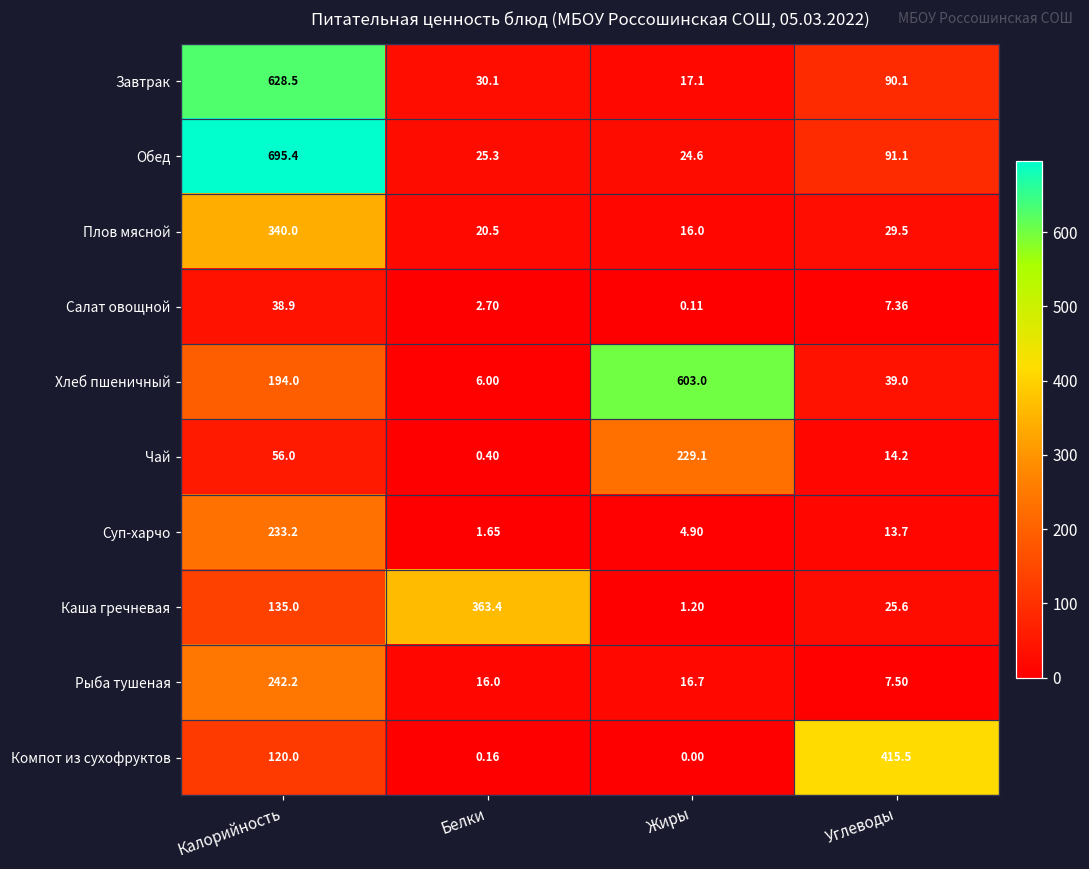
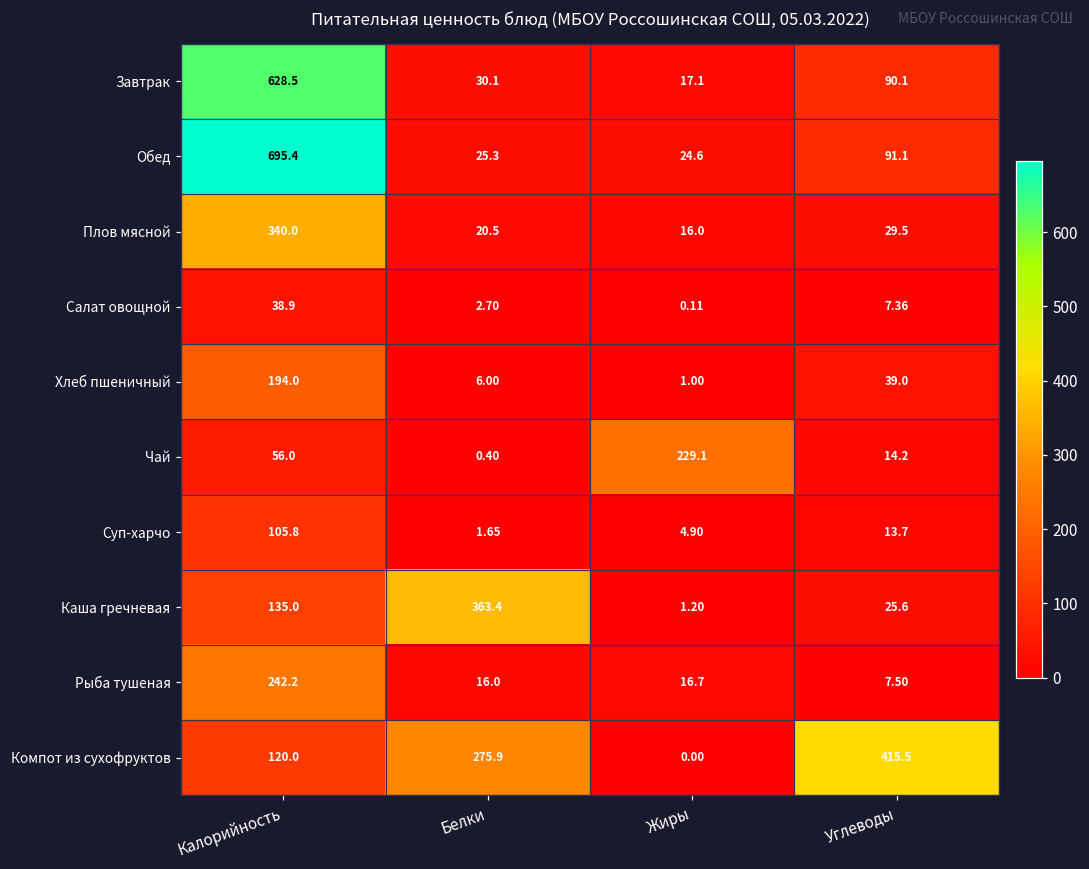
  {
    "Завтрак": {
      "Калорийность": 628.5,
      "Белки": 30.1,
      "Жиры": 17.1,
      "Углеводы": 90.1
    },
    "Обед": {
      "Калорийность": 695.4,
      "Белки": 25.3,
      "Жиры": 24.6,
      "Углеводы": 91.1
    },
    "Плов мясной": {
      "Калорийность": 340.0,
      "Белки": 20.5,
      "Жиры": 16.0,
      "Углеводы": 29.5
    },
    "Салат овощной": {
      "Калорийность": 38.9,
      "Белки": 2.70,
      "Жиры": 0.11,
      "Углеводы": 7.36
    },
    "Хлеб пшеничный": {
      "Калорийность": 194.0,
      "Белки": 6.00,
-     "Жиры": 603.0,
+     "Жиры": 1.00,
      "Углеводы": 39.0
    },
    "Чай": {
      "Калорийность": 56.0,
      "Белки": 0.40,
      "Жиры": 229.1,
      "Углеводы": 14.2
    },
    "Суп-харчо": {
-     "Калорийность": 233.2,
+     "Калорийность": 105.8,
      "Белки": 1.65,
      "Жиры": 4.90,
      "Углеводы": 13.7
    },
    "Каша гречневая": {
      "Калорийность": 135.0,
      "Белки": 363.4,
      "Жиры": 1.20,
      "Углеводы": 25.6
    },
    "Рыба тушеная": {
      "Калорийность": 242.2,
      "Белки": 16.0,
      "Жиры": 16.7,
      "Углеводы": 7.50
    },
    "Компот из сухофруктов": {
      "Калорийность": 120.0,
-     "Белки": 0.16,
+     "Белки": 275.9,
      "Жиры": 0.00,
      "Углеводы": 415.5
    }
  }
